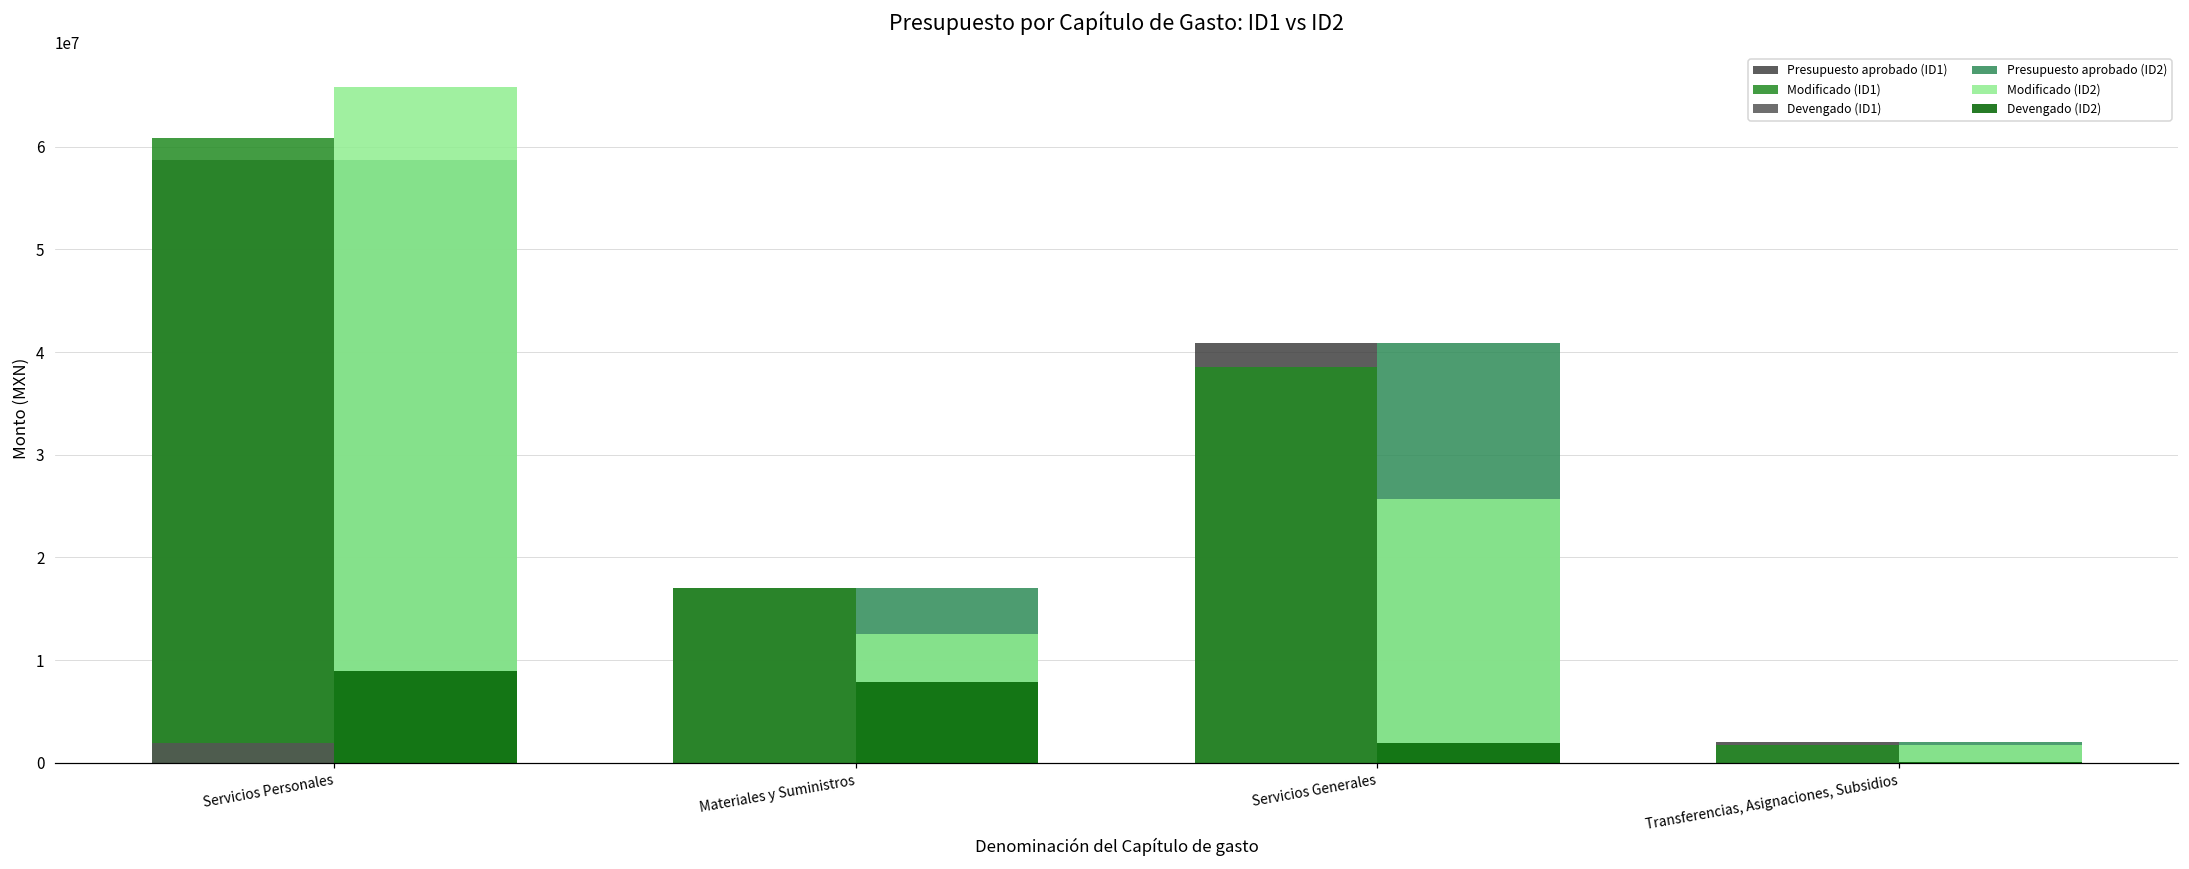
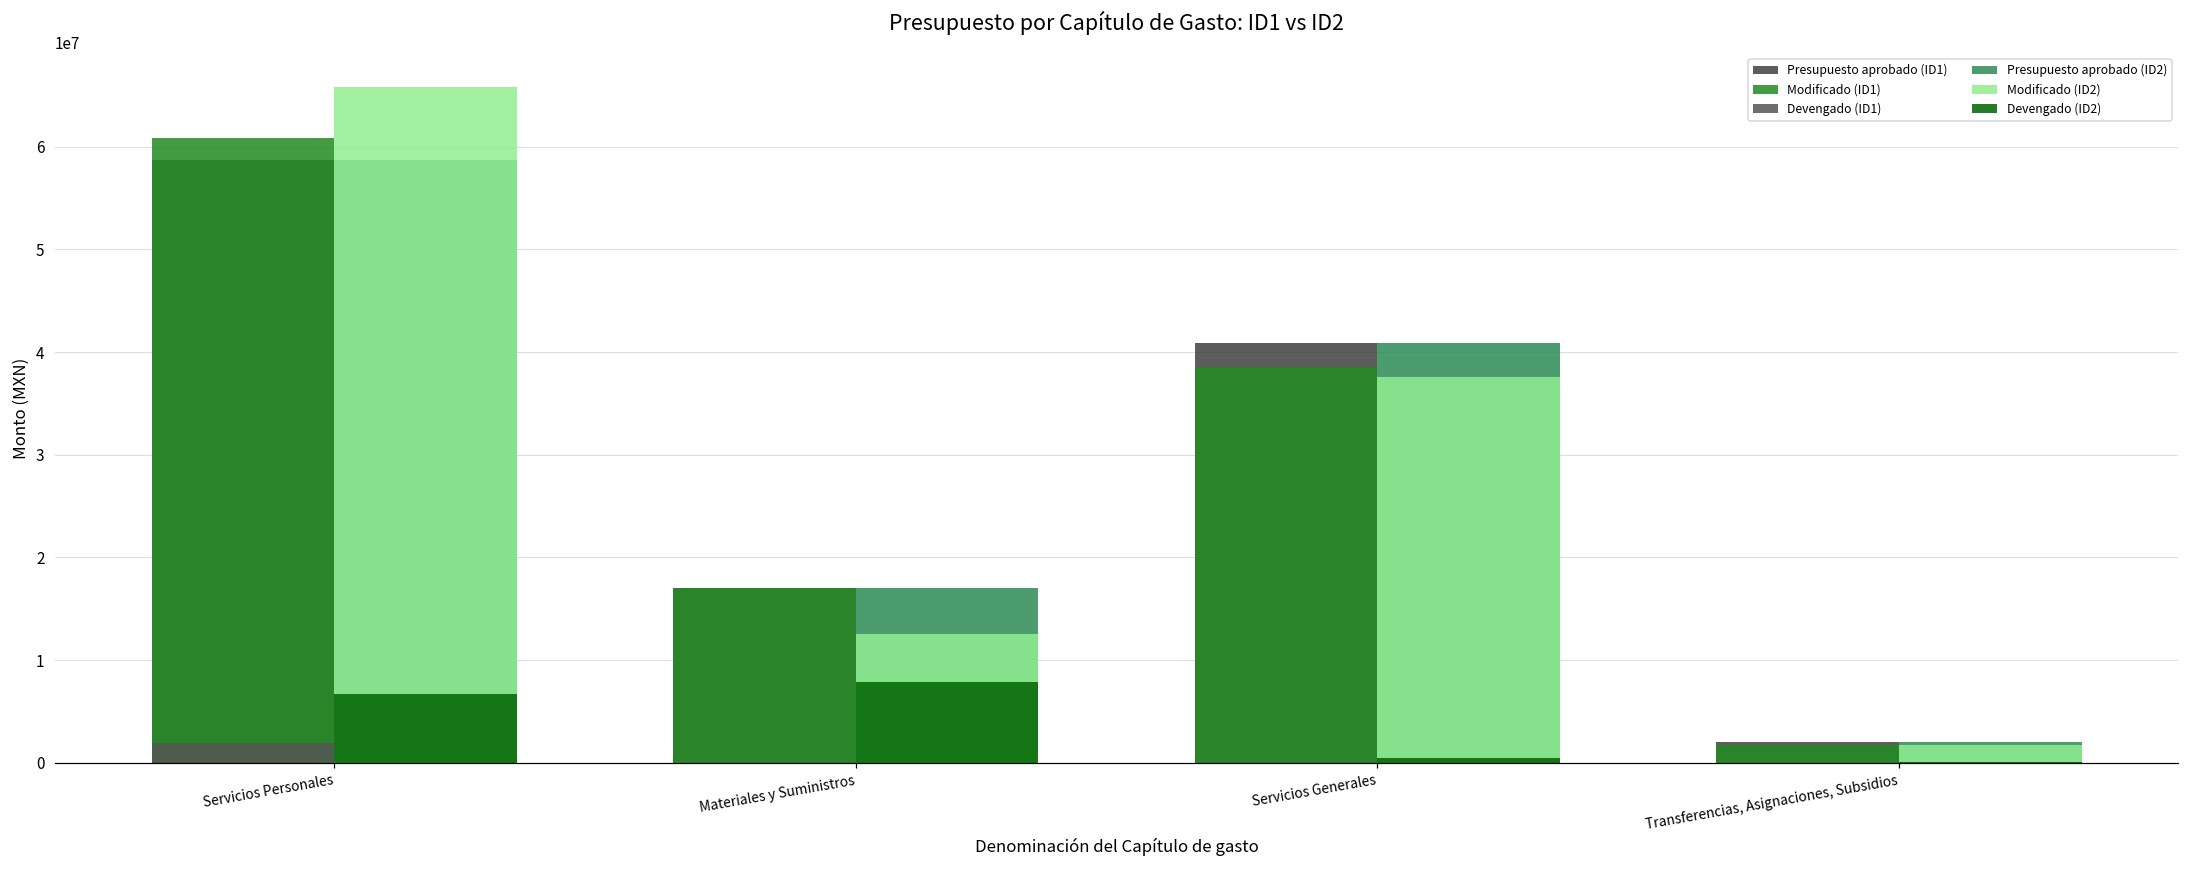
  {
    "Modificado (ID2)": {
      "Servicios Personales": 66000000,
-     "Servicios Generales": 26000000
+     "Servicios Generales": 38000000
    },
    "Devengado (ID2)": {
-     "Servicios Personales": 9000000,
-     "Servicios Generales": 2000000
+     "Servicios Personales": 7000000,
+     "Servicios Generales": 1000000
    }
  }
